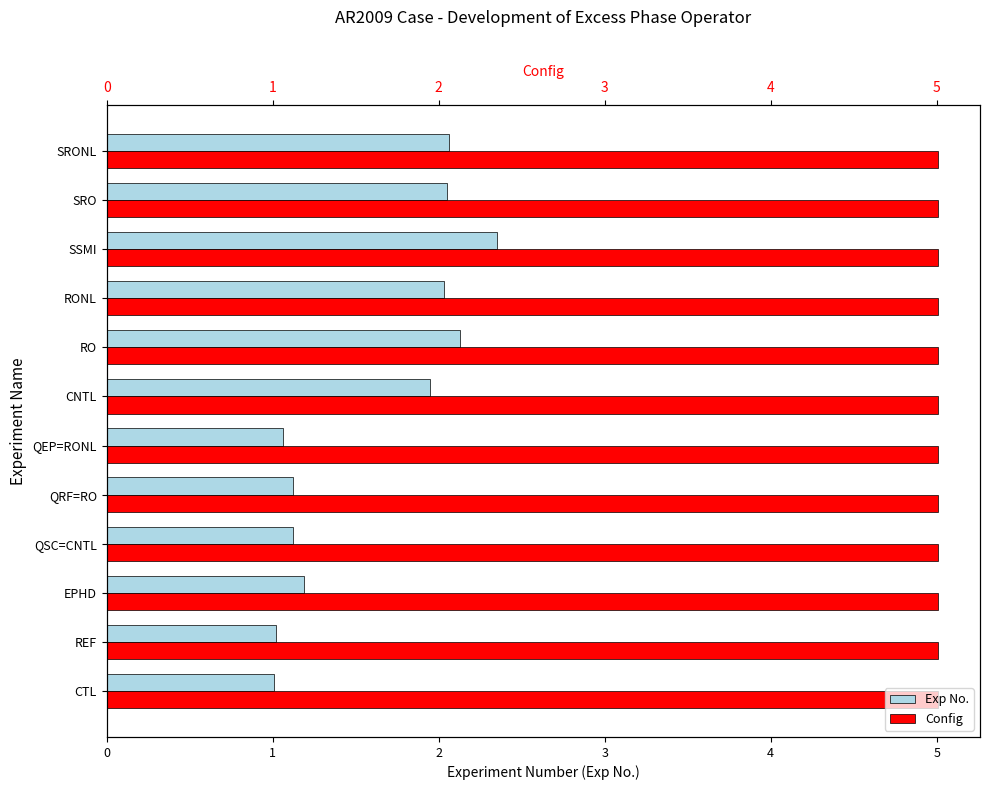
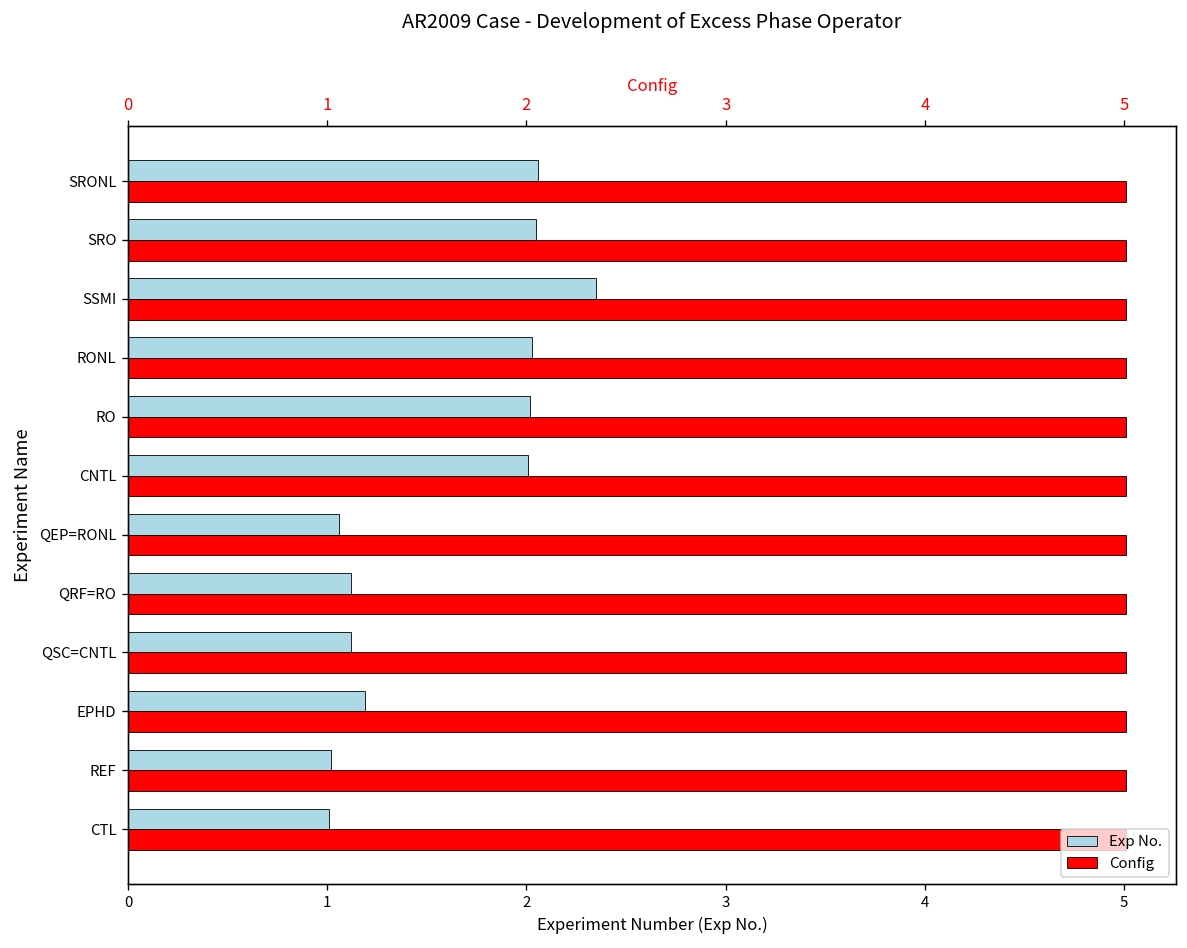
  {
    "Exp No.": {
      "SRONL": 2.06,
      "SRO": 2.05,
      "SSMI": 2.35,
      "RONL": 2.03,
-     "RO": 2.13,
-     "CNTL": 1.95,
+     "RO": 2.02,
+     "CNTL": 2.01,
      "QEP=RONL": 1.06,
      "QRF=RO": 1.12,
      "QSC=CNTL": 1.12,
      "EPHD": 1.19,
      "REF": 1.02,
      "CTL": 1.01
    },
    "Config": {
      "SRONL": 5.01,
      "SRO": 5.01,
      "SSMI": 5.01,
      "RONL": 5.01,
      "RO": 5.01,
      "CNTL": 5.01,
      "QEP=RONL": 5.01,
      "QRF=RO": 5.01,
      "QSC=CNTL": 5.01,
      "EPHD": 5.01,
      "REF": 5.01
    }
  }
